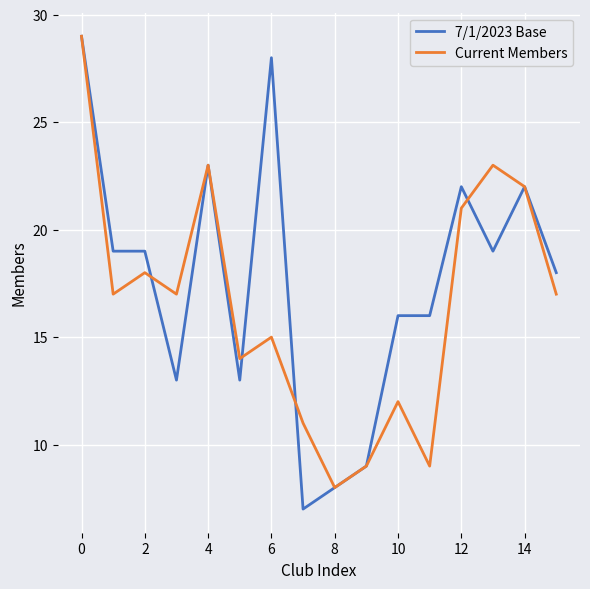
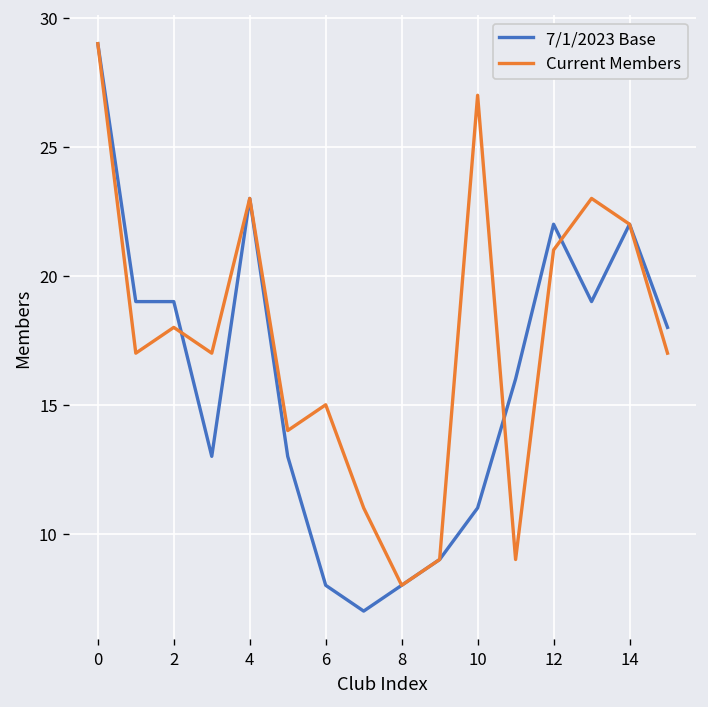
  {
    "7/1/2023 Base": {
-     "6": 28,
-     "10": 16,
+     "6": 8,
+     "10": 11,
      "12": 22
    },
    "Current Members": {
      "6": 15,
-     "10": 12,
+     "10": 27,
      "12": 21
    }
  }
